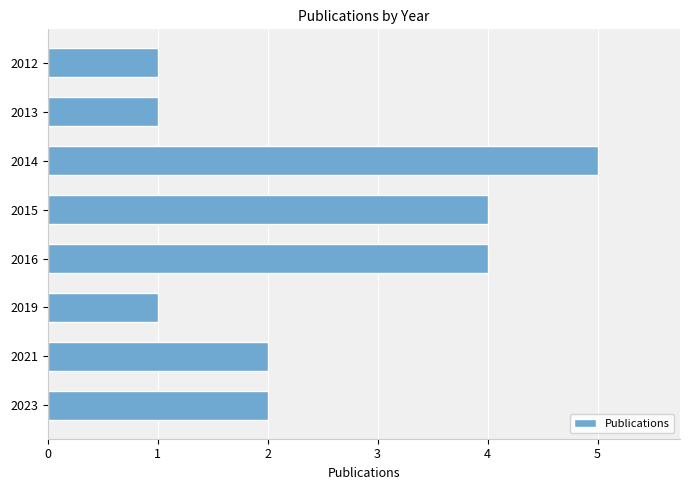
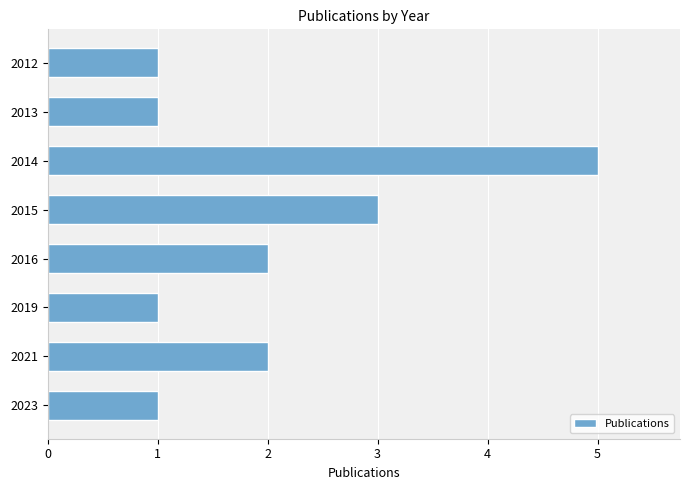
  {
    "2012": 1,
    "2013": 1,
    "2014": 5,
-   "2015": 4,
-   "2016": 4,
+   "2015": 3,
+   "2016": 2,
    "2019": 1,
    "2021": 2,
-   "2023": 2
+   "2023": 1
  }
